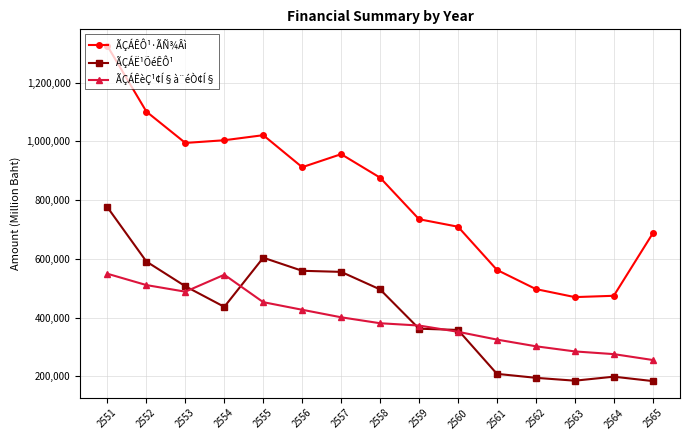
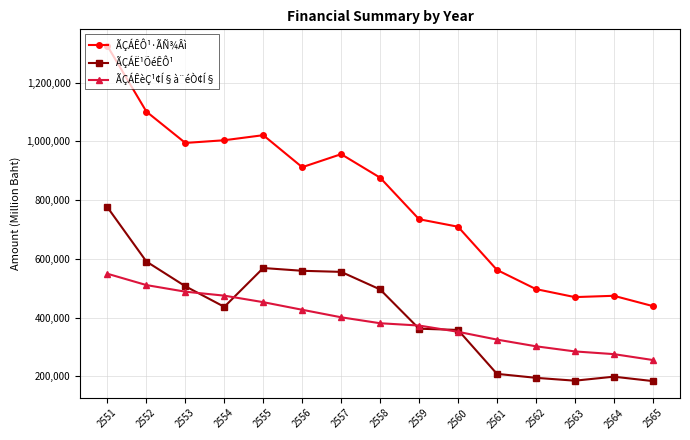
  {
    "ÃÇÁÊÔ¹·ÃÑ¾Âì": {
      "2552": "1,100,000",
      "2553": "990,000",
      "2554": "1,000,000",
      "2555": "1,020,000",
      "2556": "910,000",
      "2557": "960,000",
      "2558": "880,000",
      "2559": "730,000",
      "2560": "710,000",
      "2561": "560,000",
      "2562": "500,000",
      "2563": "470,000",
      "2564": "470,000",
-     "2565": "690,000"
+     "2565": "440,000"
    },
    "ÃÇÁË¹ÕéÊÔ¹": {
      "2551": "780,000",
      "2552": "590,000",
      "2553": "510,000",
      "2554": "440,000",
-     "2555": "600,000",
+     "2555": "570,000",
      "2556": "560,000",
      "2557": "560,000",
      "2558": "500,000",
      "2559": "360,000",
      "2561": "210,000",
      "2562": "190,000",
      "2563": "190,000",
      "2564": "200,000",
      "2565": "180,000"
    },
    "ÃÇÁÊèÇ¹¢Í§à¨éÒ¢Í§": {
      "2551": "550,000",
      "2552": "510,000",
      "2553": "490,000",
-     "2554": "550,000",
+     "2554": "470,000",
      "2555": "450,000",
      "2556": "430,000",
      "2557": "400,000",
      "2558": "380,000",
      "2559": "370,000",
      "2561": "320,000",
      "2562": "300,000",
      "2563": "280,000",
      "2564": "280,000",
      "2565": "260,000"
    }
  }
